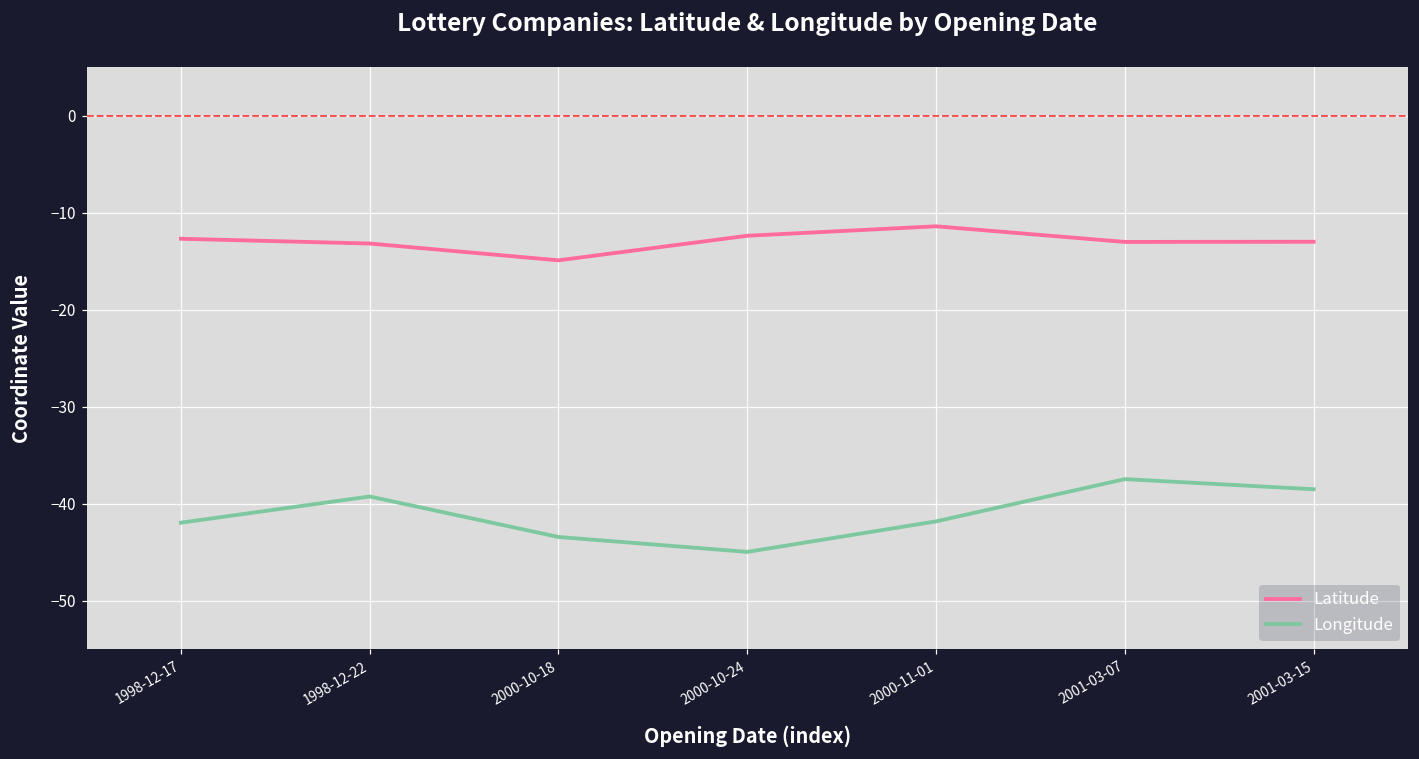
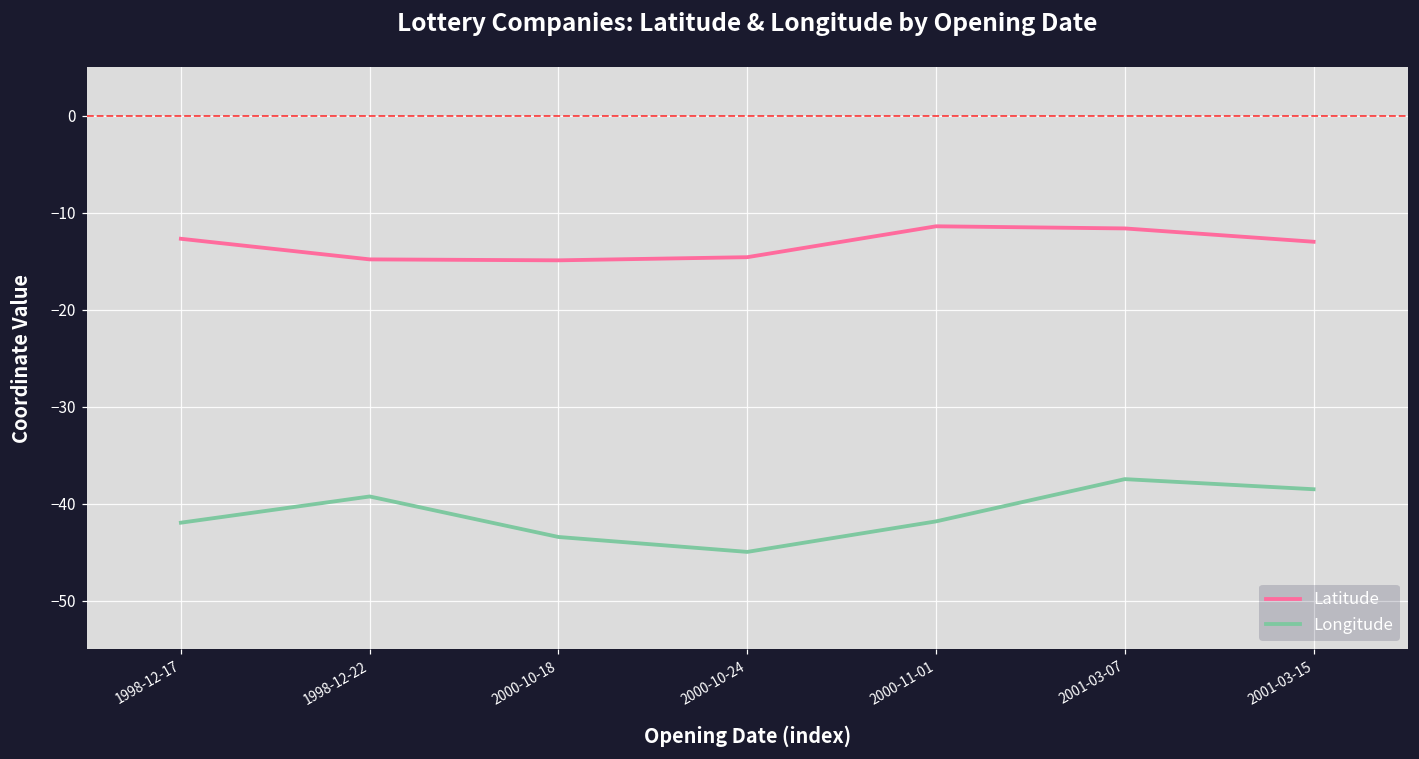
  {
    "Latitude": {
      "1998-12-17": -13,
-     "1998-12-22": -13,
+     "1998-12-22": -15,
      "2000-10-18": -15,
-     "2000-10-24": -12,
+     "2000-10-24": -15,
      "2000-11-01": -11,
-     "2001-03-07": -13,
+     "2001-03-07": -12,
      "2001-03-15": -13
    },
    "Longitude": {
      "1998-12-17": -42,
      "1998-12-22": -39,
      "2000-10-18": -43,
      "2000-10-24": -45,
      "2000-11-01": -42,
      "2001-03-07": -37,
      "2001-03-15": -39
    }
  }
